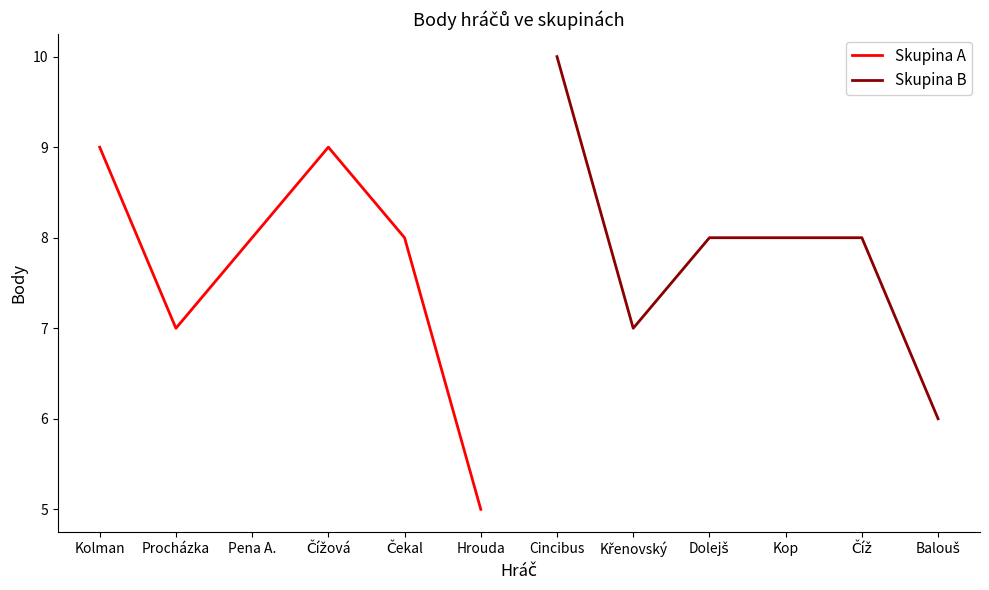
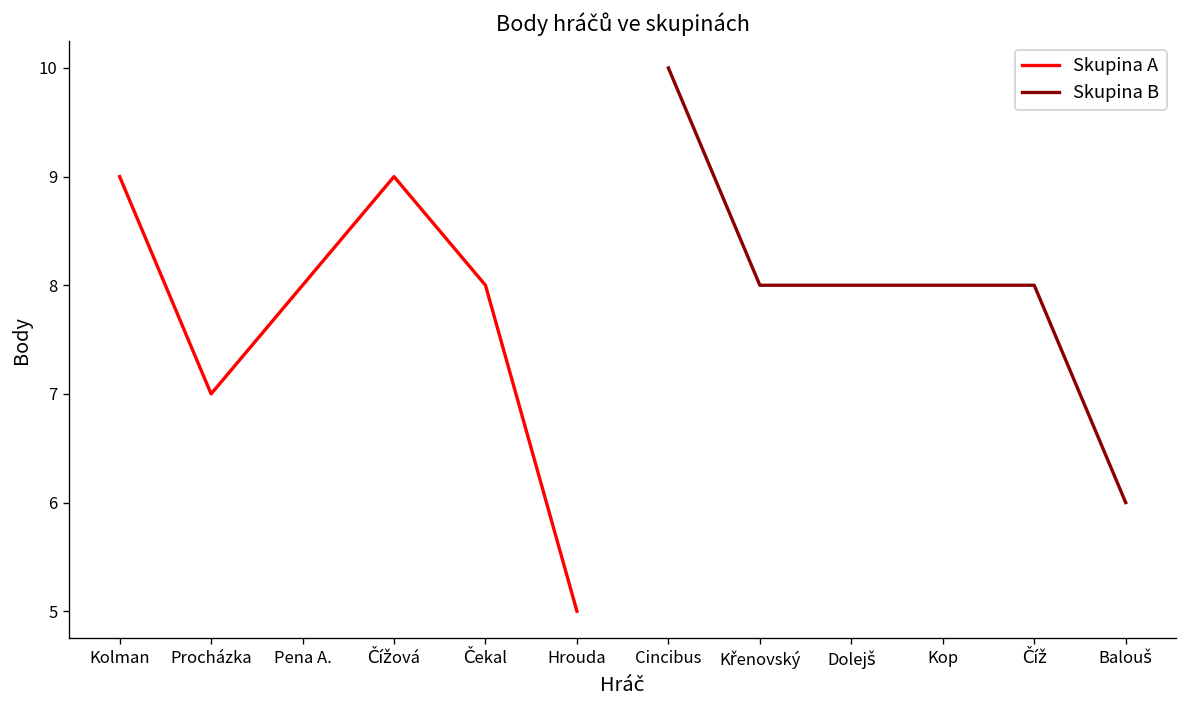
  {
    "Skupina A": {
      "Kolman": 9,
      "Procházka": 7,
      "Pena A.": 8,
      "Čížová": 9,
      "Čekal": 8,
      "Hrouda": 5
    },
    "Skupina B": {
      "Cincibus": 10,
-     "Křenovský": 7,
+     "Křenovský": 8,
      "Dolejš": 8,
      "Kop": 8,
      "Číž": 8,
      "Balouš": 6
    }
  }
